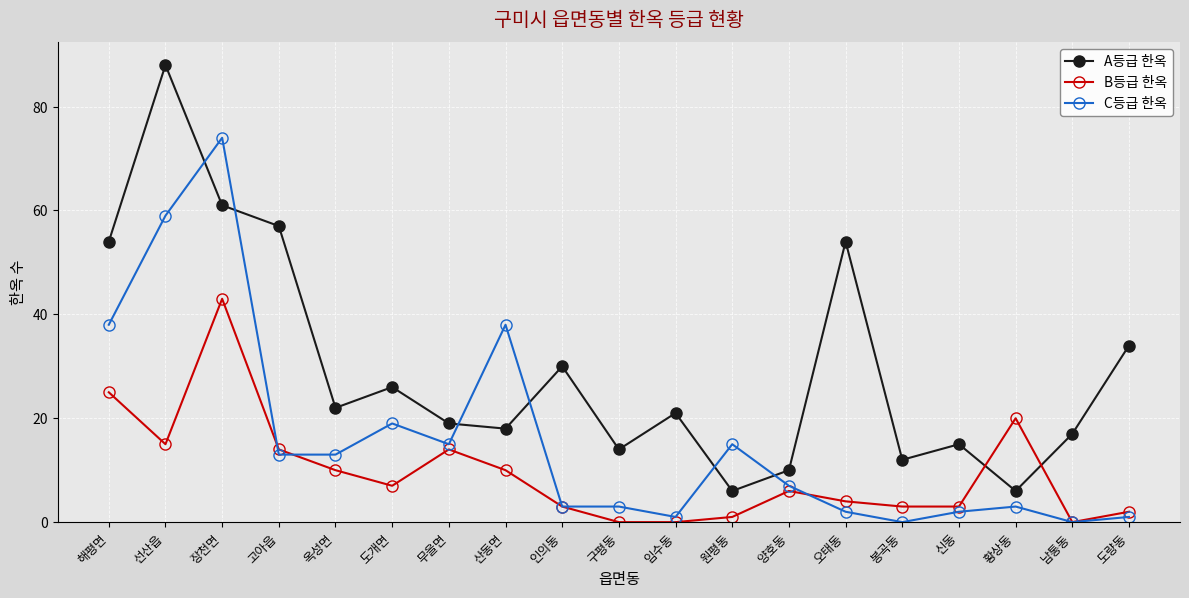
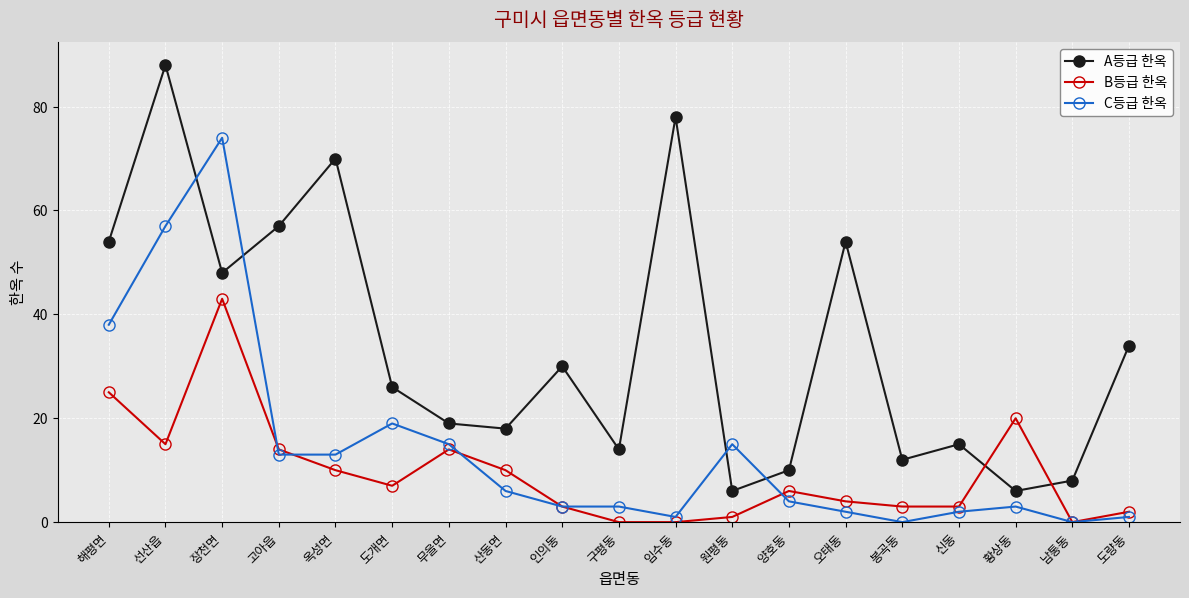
  {
    "A등급 한옥": {
      "해평면": 54,
      "선산읍": 88,
-     "장천면": 61,
+     "장천면": 48,
      "고아읍": 57,
-     "옥성면": 22,
+     "옥성면": 70,
      "도개면": 26,
      "무을면": 19,
      "산동면": 18,
      "인의동": 30,
      "구평동": 14,
-     "임수동": 21,
+     "임수동": 78,
      "원평동": 6,
      "양호동": 10,
      "오태동": 54,
      "봉곡동": 12,
      "신동": 15,
      "황상동": 6,
-     "남통동": 17,
+     "남통동": 8,
      "도량동": 34
    },
    "B등급 한옥": {
      "해평면": 25,
      "선산읍": 15,
      "장천면": 43,
      "고아읍": 14,
      "옥성면": 10,
      "도개면": 7,
      "무을면": 14,
      "산동면": 10,
      "구평동": 0,
      "임수동": 0,
      "원평동": 1,
      "양호동": 6,
      "오태동": 4,
      "봉곡동": 3,
      "신동": 3,
      "황상동": 20,
      "도량동": 2
    },
    "C등급 한옥": {
      "해평면": 38,
-     "선산읍": 59,
+     "선산읍": 57,
      "장천면": 74,
      "고아읍": 13,
      "옥성면": 13,
      "도개면": 19,
      "무을면": 15,
-     "산동면": 38,
+     "산동면": 6,
      "구평동": 3,
      "임수동": 1,
      "원평동": 15,
-     "양호동": 7,
+     "양호동": 4,
      "오태동": 2,
      "봉곡동": 0,
      "신동": 2,
      "황상동": 3,
      "도량동": 1
    }
  }
